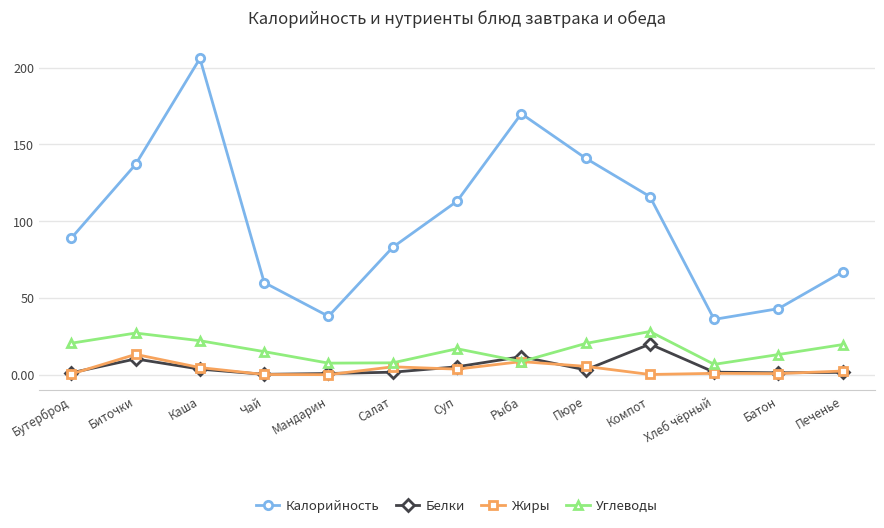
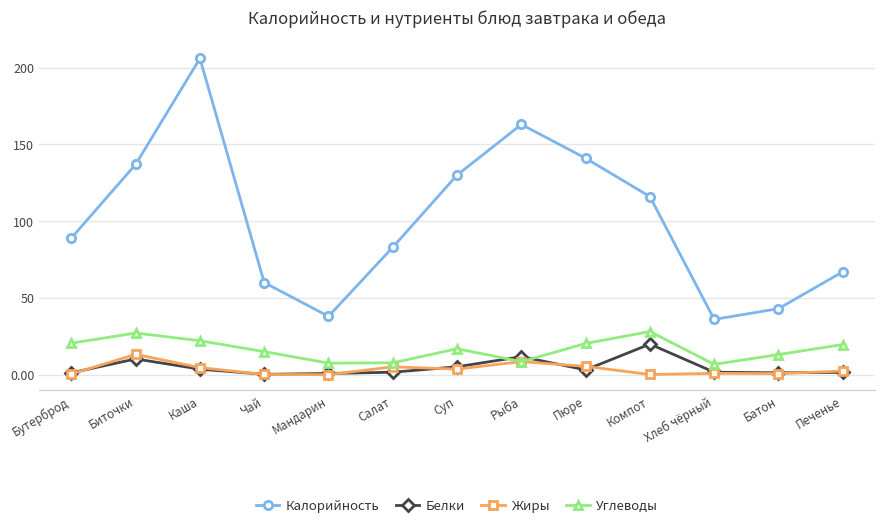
  {
    "Калорийность": {
      "Бутерброд": 89,
      "Биточки": 137,
      "Каша": 206,
      "Чай": 60,
      "Мандарин": 38,
      "Салат": 83,
-     "Суп": 113,
-     "Рыба": 170,
+     "Суп": 130,
+     "Рыба": 163,
      "Пюре": 141,
      "Компот": 116,
      "Хлеб чёрный": 36,
      "Батон": 43,
      "Печенье": 67
    },
    "Белки": {
      "Биточки": 10,
      "Салат": 2,
      "Рыба": 12,
      "Пюре": 3,
      "Компот": 20
    },
    "Жиры": {
      "Биточки": 13,
      "Салат": 5,
      "Пюре": 5,
      "Компот": 0
    },
    "Углеводы": {
      "Бутерброд": 21,
      "Биточки": 27,
      "Каша": 22,
      "Чай": 15,
      "Мандарин": 8,
      "Салат": 8,
      "Суп": 17,
      "Пюре": 20,
      "Компот": 28,
      "Хлеб чёрный": 7,
      "Батон": 13,
      "Печенье": 20
    }
  }
